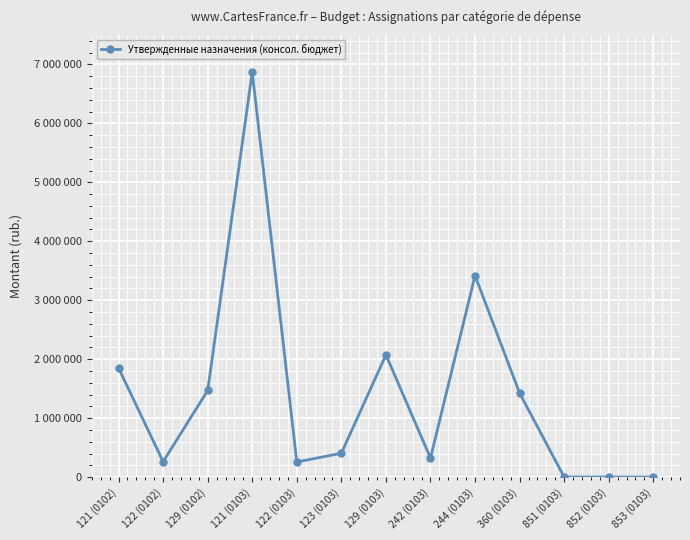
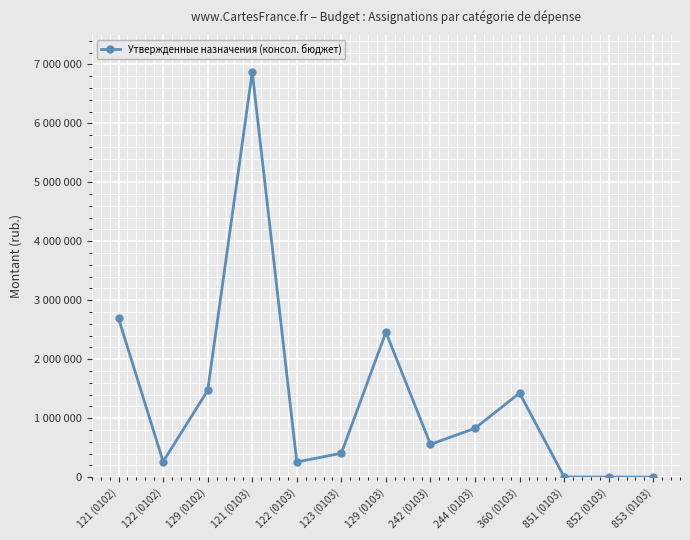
  {
-   "121 (0102)": 1800000,
+   "121 (0102)": 2700000,
    "122 (0102)": 300000,
    "129 (0102)": 1500000,
    "121 (0103)": 6900000,
    "122 (0103)": 300000,
    "123 (0103)": 400000,
-   "129 (0103)": 2100000,
-   "242 (0103)": 300000,
-   "244 (0103)": 3400000,
+   "129 (0103)": 2500000,
+   "242 (0103)": 600000,
+   "244 (0103)": 800000,
    "360 (0103)": 1400000,
    "851 (0103)": 0,
    "852 (0103)": 0,
    "853 (0103)": 0
  }
